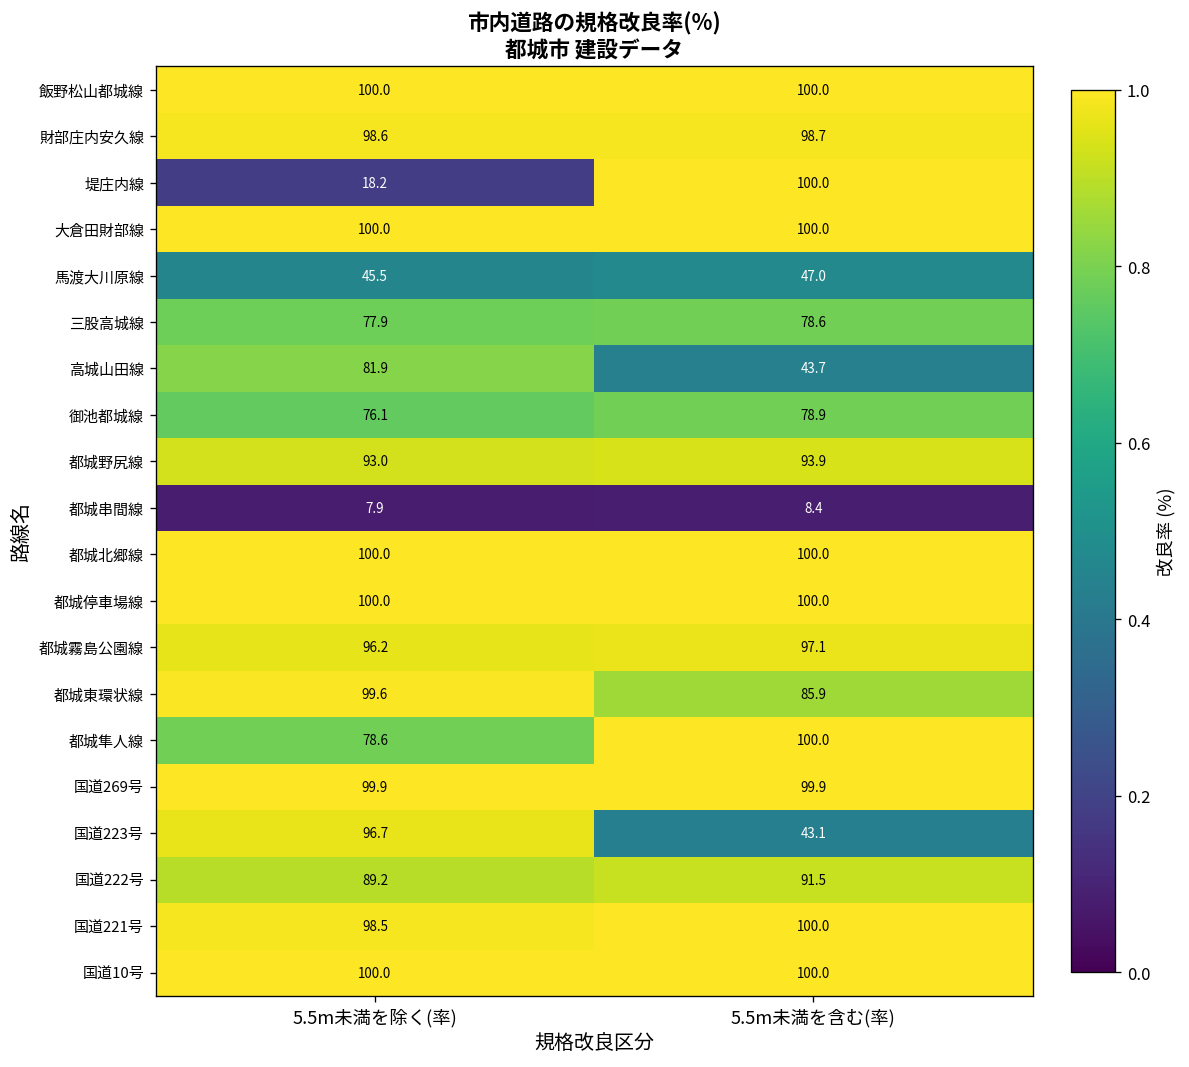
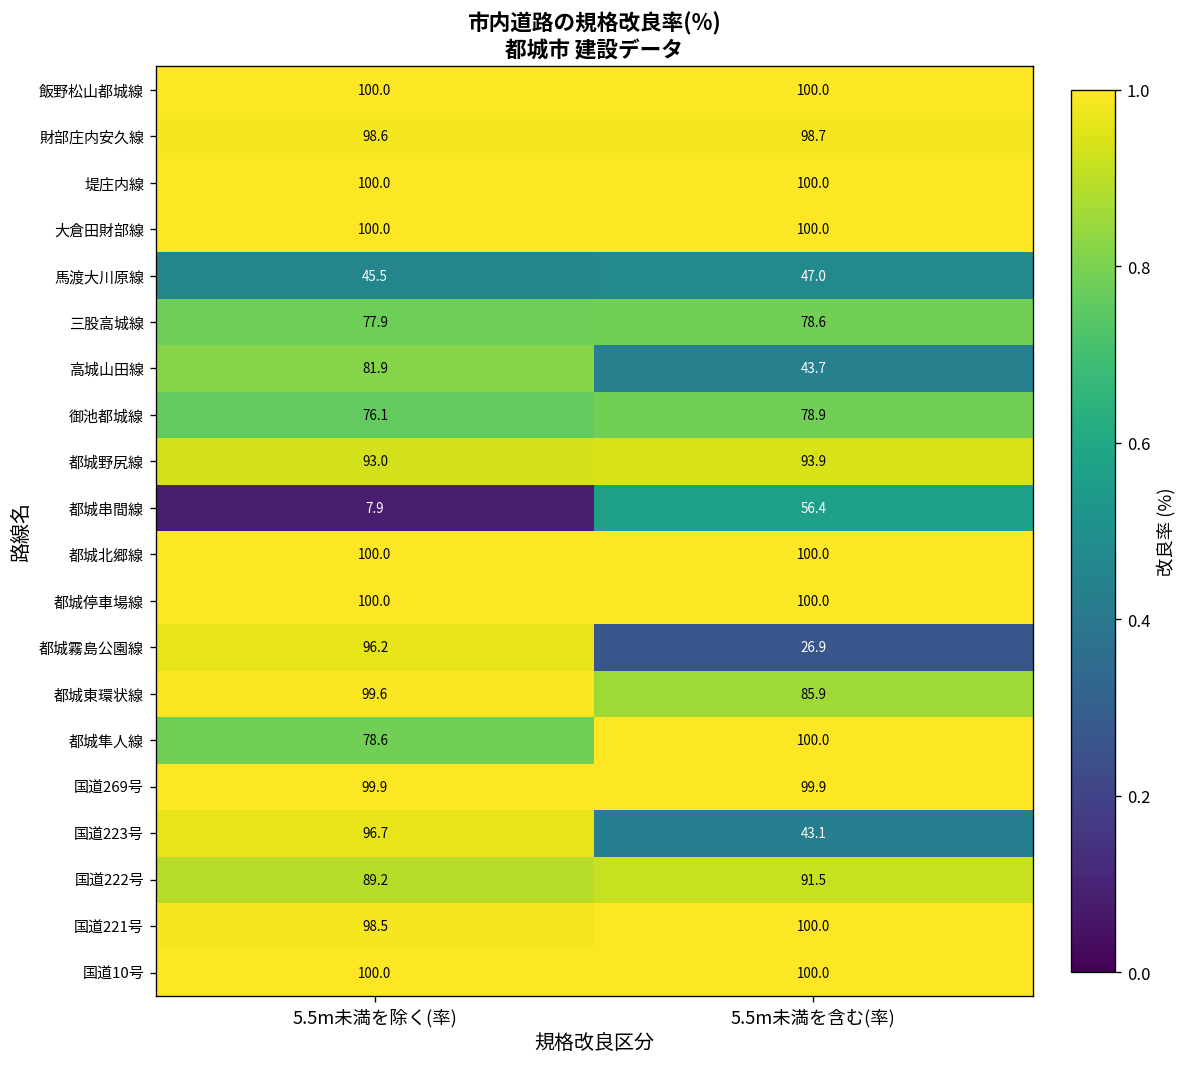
  {
    "飯野松山都城線": {
      "5.5m未満を除く(率)": 100.0,
      "5.5m未満を含む(率)": 100.0
    },
    "財部庄内安久線": {
      "5.5m未満を除く(率)": 98.6,
      "5.5m未満を含む(率)": 98.7
    },
    "堤庄内線": {
-     "5.5m未満を除く(率)": 18.2,
+     "5.5m未満を除く(率)": 100.0,
      "5.5m未満を含む(率)": 100.0
    },
    "大倉田財部線": {
      "5.5m未満を除く(率)": 100.0,
      "5.5m未満を含む(率)": 100.0
    },
    "馬渡大川原線": {
      "5.5m未満を除く(率)": 45.5,
      "5.5m未満を含む(率)": 47.0
    },
    "三股高城線": {
      "5.5m未満を除く(率)": 77.9,
      "5.5m未満を含む(率)": 78.6
    },
    "高城山田線": {
      "5.5m未満を除く(率)": 81.9,
      "5.5m未満を含む(率)": 43.7
    },
    "御池都城線": {
      "5.5m未満を除く(率)": 76.1,
      "5.5m未満を含む(率)": 78.9
    },
    "都城野尻線": {
      "5.5m未満を除く(率)": 93.0,
      "5.5m未満を含む(率)": 93.9
    },
    "都城串間線": {
      "5.5m未満を除く(率)": 7.9,
-     "5.5m未満を含む(率)": 8.4
+     "5.5m未満を含む(率)": 56.4
    },
    "都城北郷線": {
      "5.5m未満を除く(率)": 100.0,
      "5.5m未満を含む(率)": 100.0
    },
    "都城停車場線": {
      "5.5m未満を除く(率)": 100.0,
      "5.5m未満を含む(率)": 100.0
    },
    "都城霧島公園線": {
      "5.5m未満を除く(率)": 96.2,
-     "5.5m未満を含む(率)": 97.1
+     "5.5m未満を含む(率)": 26.9
    },
    "都城東環状線": {
      "5.5m未満を除く(率)": 99.6,
      "5.5m未満を含む(率)": 85.9
    },
    "都城隼人線": {
      "5.5m未満を除く(率)": 78.6,
      "5.5m未満を含む(率)": 100.0
    },
    "国道269号": {
      "5.5m未満を除く(率)": 99.9,
      "5.5m未満を含む(率)": 99.9
    },
    "国道223号": {
      "5.5m未満を除く(率)": 96.7,
      "5.5m未満を含む(率)": 43.1
    },
    "国道222号": {
      "5.5m未満を除く(率)": 89.2,
      "5.5m未満を含む(率)": 91.5
    },
    "国道221号": {
      "5.5m未満を除く(率)": 98.5,
      "5.5m未満を含む(率)": 100.0
    },
    "国道10号": {
      "5.5m未満を除く(率)": 100.0,
      "5.5m未満を含む(率)": 100.0
    }
  }
